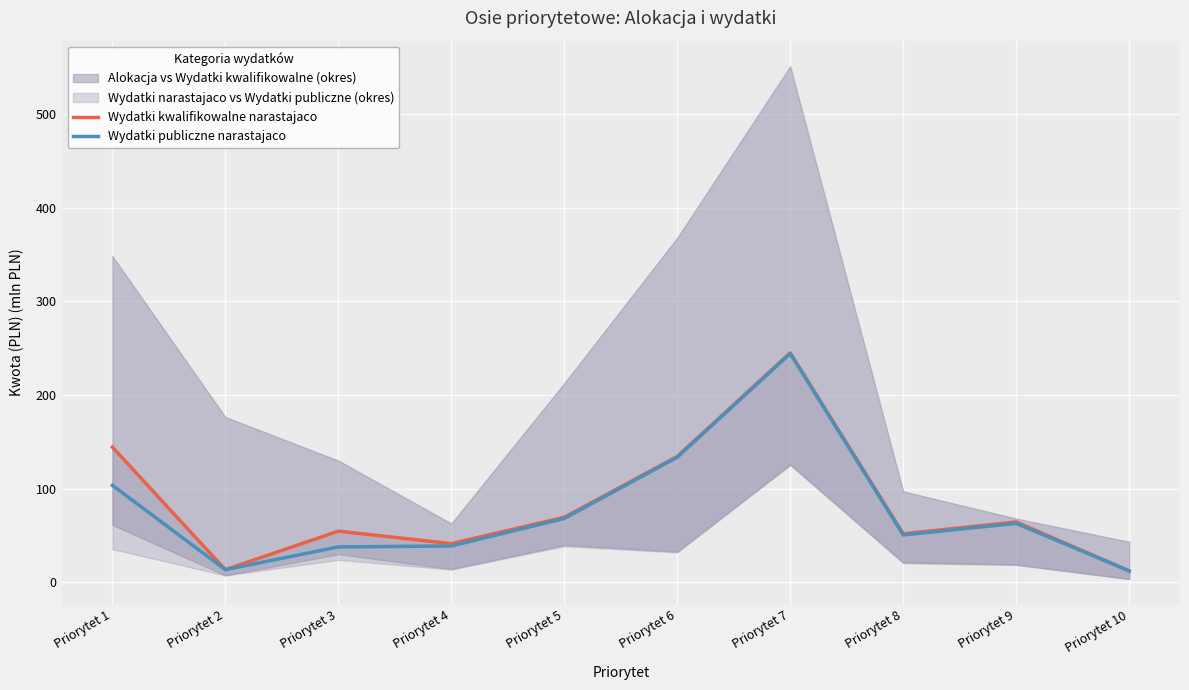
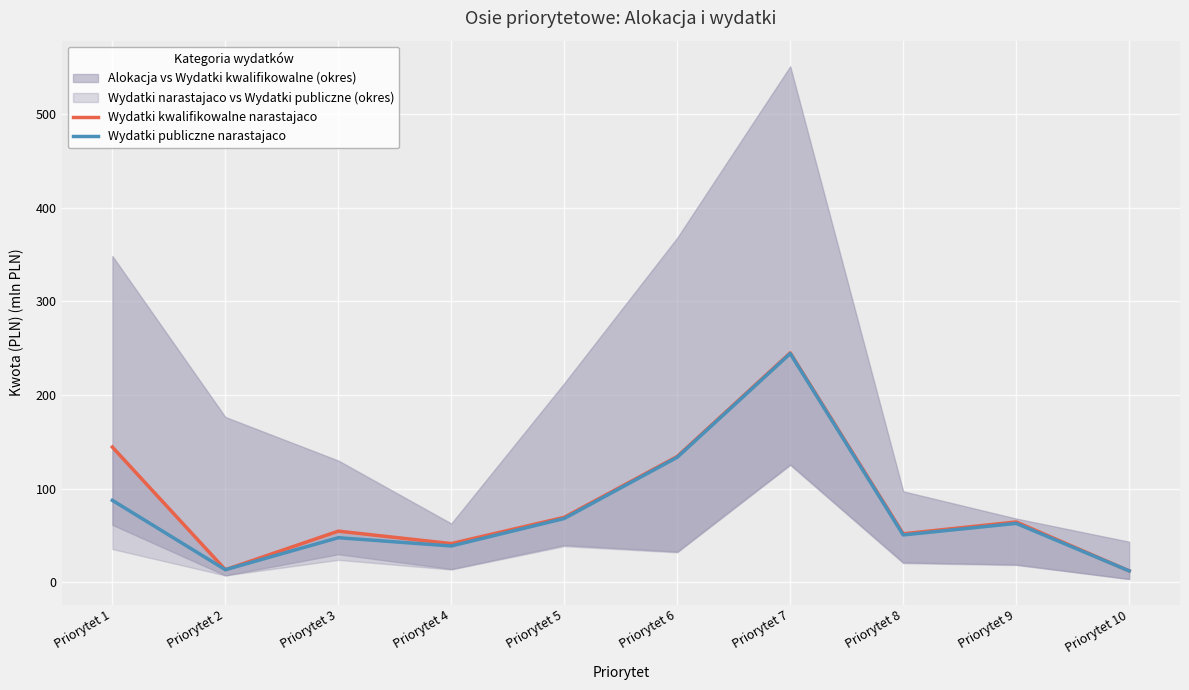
  {
    "Wydatki publiczne narastajaco": {
-     "Priorytet 1": 100,
-     "Priorytet 3": 40
+     "Priorytet 1": 90,
+     "Priorytet 3": 50
    }
  }
